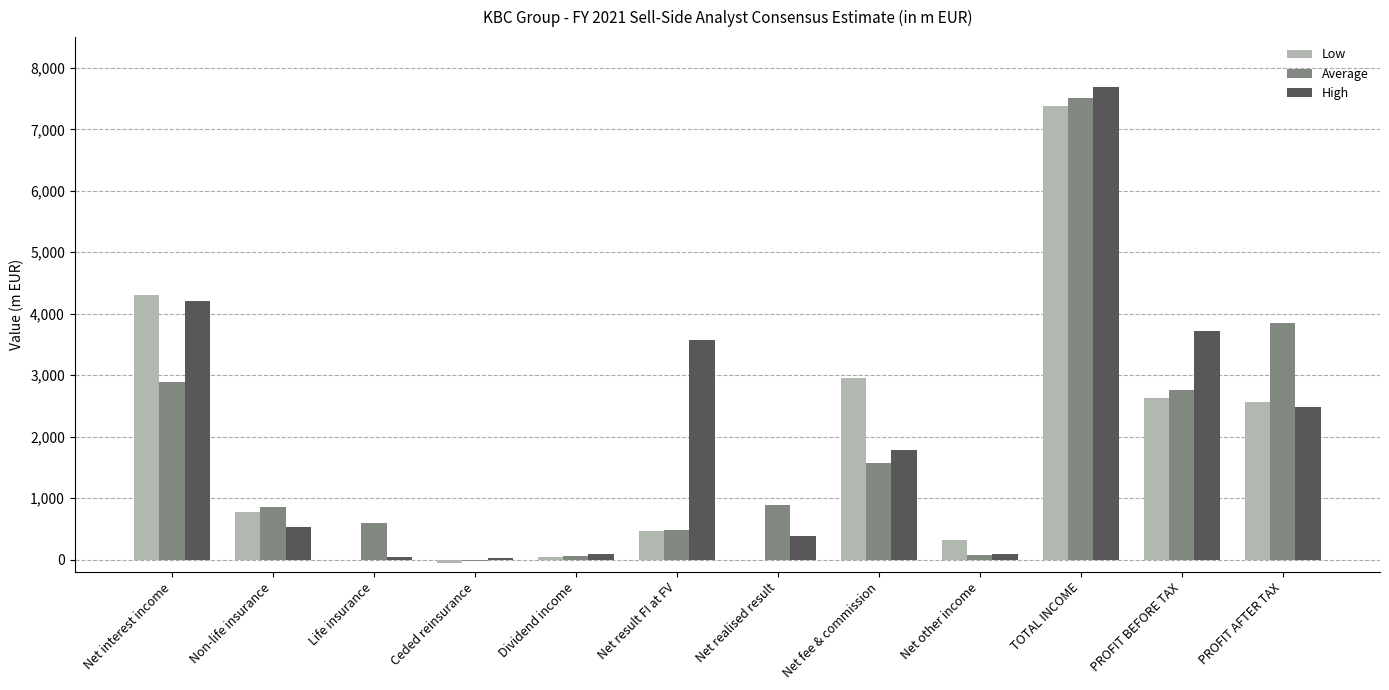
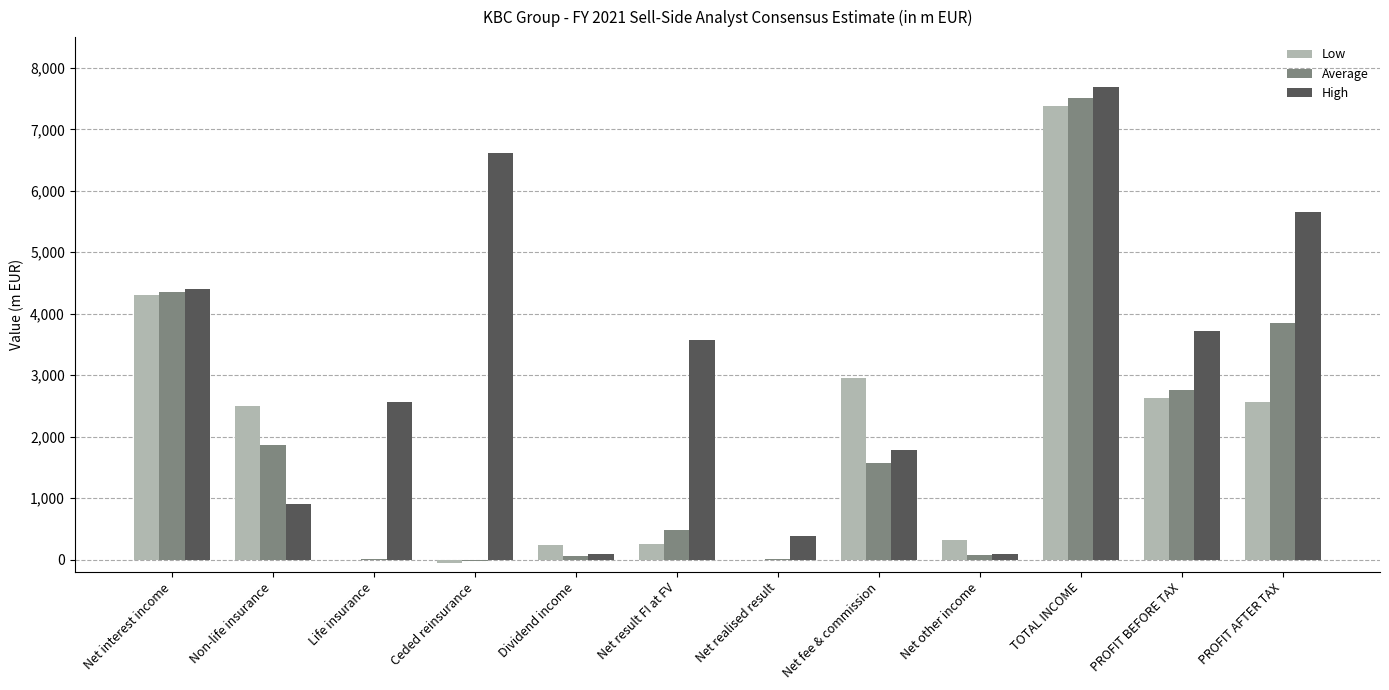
  {
    "Low": {
      "Net interest income": "4,300",
-     "Non-life insurance": "800",
+     "Non-life insurance": "2,500",
      "Ceded reinsurance": "-100",
-     "Dividend income": "0",
-     "Net result FI at FV": "500",
+     "Dividend income": "200",
+     "Net result FI at FV": "300",
      "Net fee & commission": "3,000",
      "Net other income": "300",
      "TOTAL INCOME": "7,400",
      "PROFIT BEFORE TAX": "2,600",
      "PROFIT AFTER TAX": "2,600"
    },
    "Average": {
-     "Net interest income": "2,900",
-     "Non-life insurance": "900",
-     "Life insurance": "600",
+     "Net interest income": "4,400",
+     "Non-life insurance": "1,900",
+     "Life insurance": "0",
      "Dividend income": "100",
      "Net result FI at FV": "500",
-     "Net realised result": "900",
+     "Net realised result": "0",
      "Net fee & commission": "1,600",
      "Net other income": "100",
      "TOTAL INCOME": "7,500",
      "PROFIT BEFORE TAX": "2,800",
      "PROFIT AFTER TAX": "3,800"
    },
    "High": {
-     "Net interest income": "4,200",
-     "Non-life insurance": "500",
-     "Life insurance": "0",
-     "Ceded reinsurance": "0",
+     "Net interest income": "4,400",
+     "Non-life insurance": "900",
+     "Life insurance": "2,600",
+     "Ceded reinsurance": "6,600",
      "Dividend income": "100",
      "Net result FI at FV": "3,600",
      "Net realised result": "400",
      "Net fee & commission": "1,800",
      "Net other income": "100",
      "TOTAL INCOME": "7,700",
      "PROFIT BEFORE TAX": "3,700",
-     "PROFIT AFTER TAX": "2,500"
+     "PROFIT AFTER TAX": "5,700"
    }
  }
